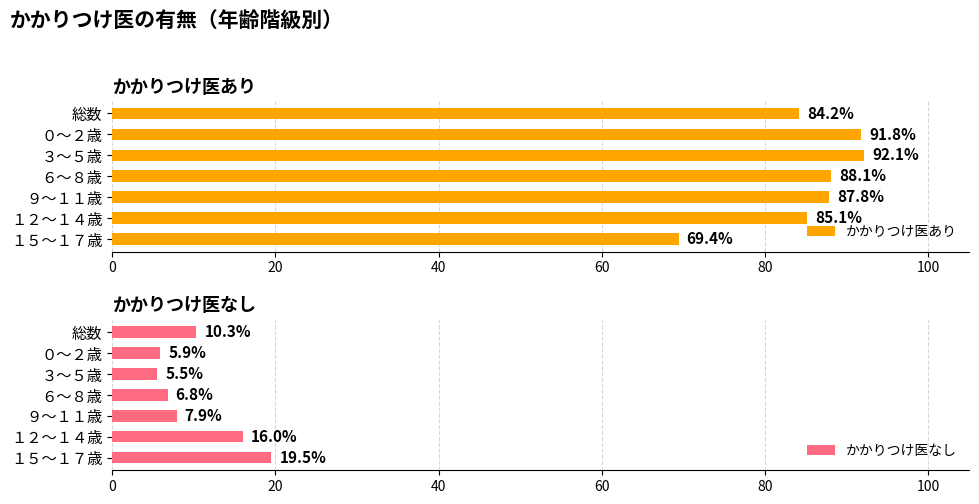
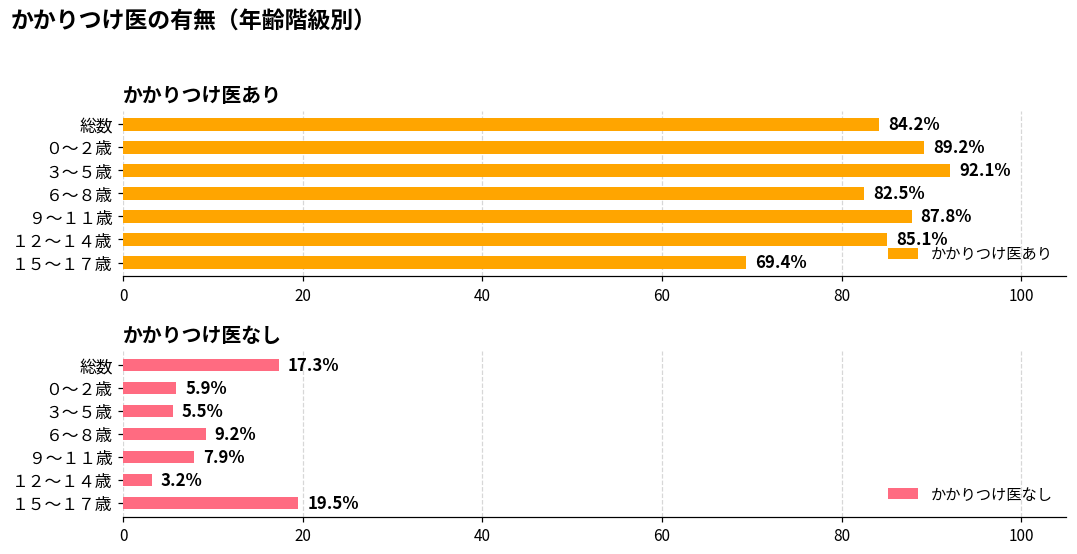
  {
    "かかりつけ医あり": {
      "総数": "84.2%",
-     "０～２歳": "91.8%",
+     "０～２歳": "89.2%",
      "３～５歳": "92.1%",
-     "６～８歳": "88.1%",
+     "６～８歳": "82.5%",
      "９～１１歳": "87.8%",
      "１２～１４歳": "85.1%",
      "１５～１７歳": "69.4%"
    },
    "かかりつけ医なし": {
-     "総数": "10.3%",
+     "総数": "17.3%",
      "０～２歳": "5.9%",
      "３～５歳": "5.5%",
-     "６～８歳": "6.8%",
+     "６～８歳": "9.2%",
      "９～１１歳": "7.9%",
-     "１２～１４歳": "16.0%",
+     "１２～１４歳": "3.2%",
      "１５～１７歳": "19.5%"
    }
  }
